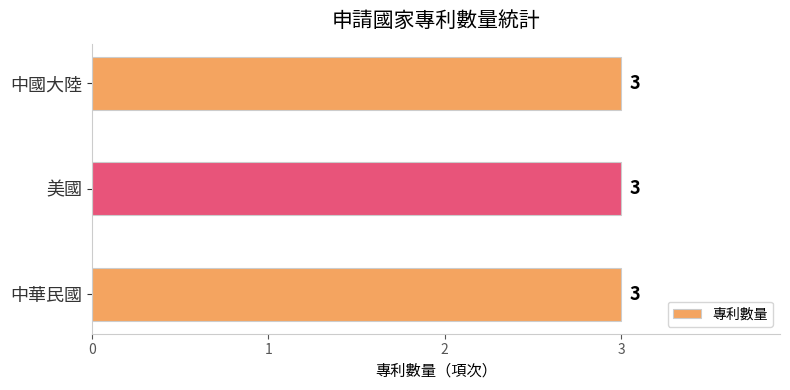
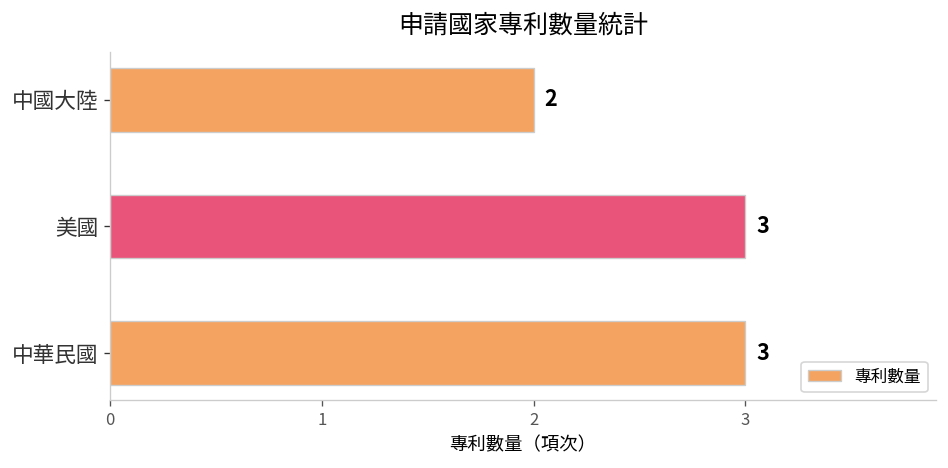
  {
-   "中國大陸": 3,
+   "中國大陸": 2,
    "美國": 3,
    "中華民國": 3
  }
